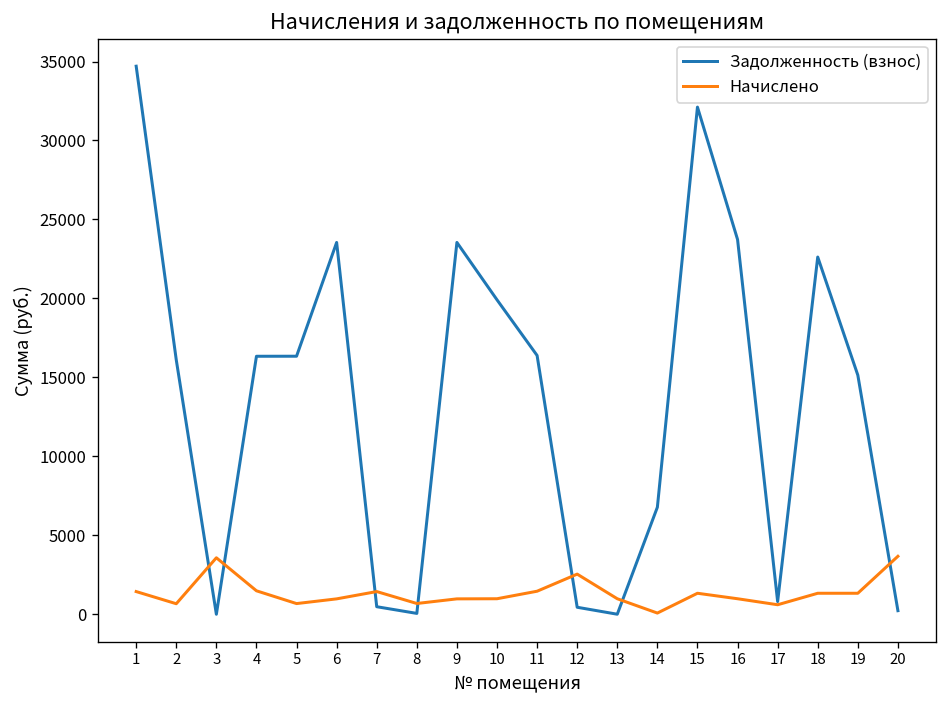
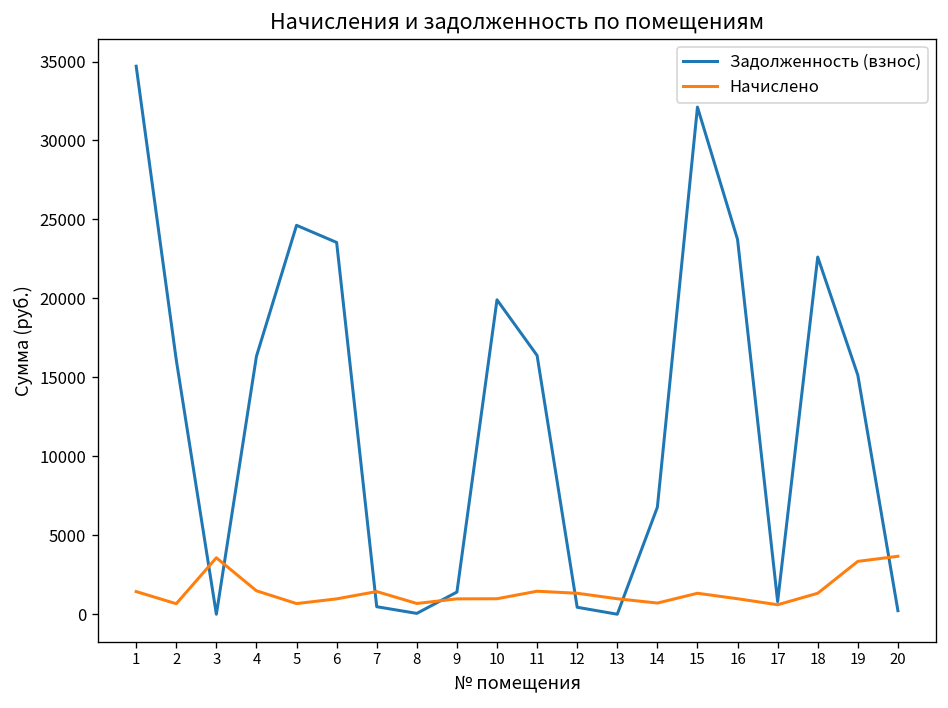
  {
    "Задолженность (взнос)": {
      "1": 34700,
      "2": 16100,
      "3": 0,
      "4": 16300,
-     "5": 16300,
+     "5": 24600,
      "6": 23500,
      "7": 500,
      "8": 100,
-     "9": 23500,
+     "9": 1400,
      "10": 19900,
      "11": 16400,
      "12": 400,
      "13": 0,
      "14": 6800,
      "15": 32100,
      "16": 23700,
      "17": 800,
      "18": 22600,
      "19": 15100,
      "20": 200
    },
    "Начислено": {
      "1": 1400,
      "2": 700,
      "3": 3600,
      "4": 1500,
      "5": 700,
      "6": 1000,
      "7": 1400,
      "8": 700,
      "9": 1000,
      "10": 1000,
      "11": 1500,
-     "12": 2500,
+     "12": 1300,
      "13": 1000,
-     "14": 100,
+     "14": 700,
      "15": 1300,
      "16": 1000,
      "17": 600,
      "18": 1300,
-     "19": 1300,
+     "19": 3300,
      "20": 3700
    }
  }
